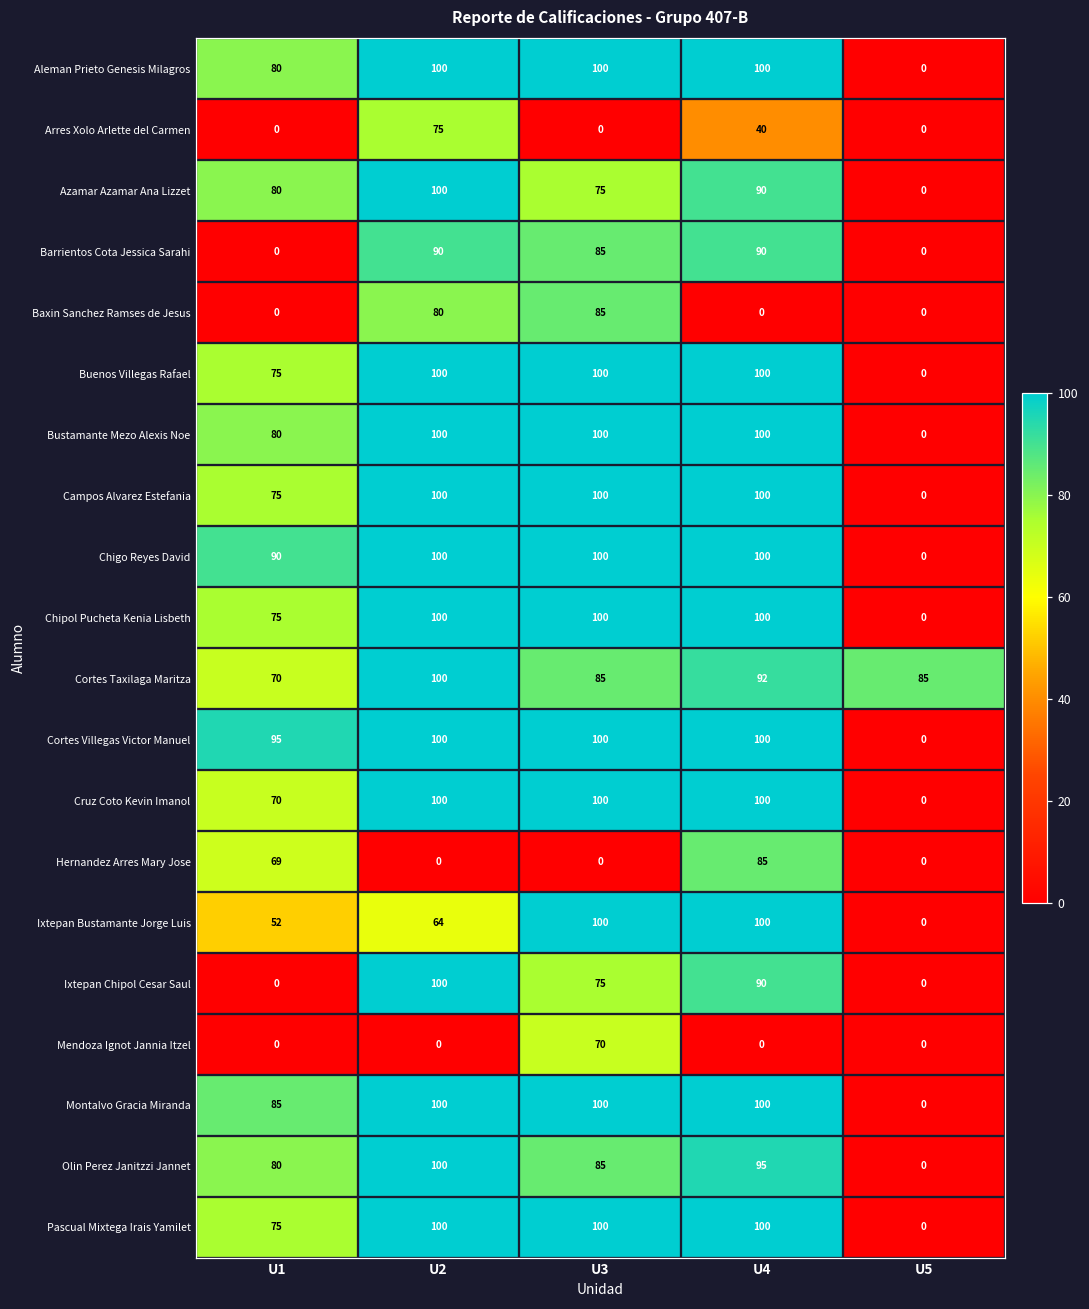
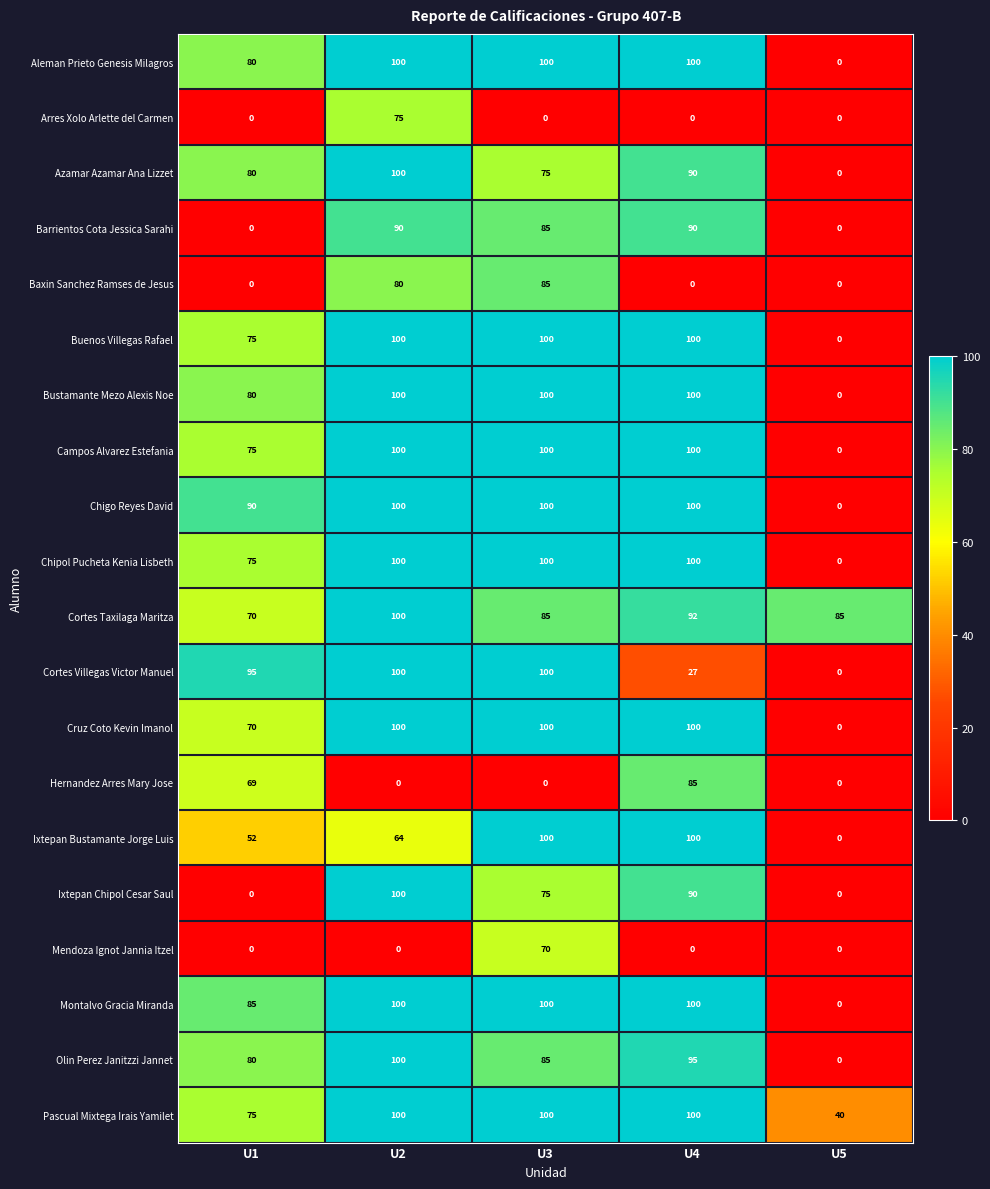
  {
    "Aleman Prieto Genesis Milagros": {
      "U1": 80,
      "U2": 100,
      "U3": 100,
      "U4": 100,
      "U5": 0
    },
    "Arres Xolo Arlette del Carmen": {
      "U1": 0,
      "U2": 75,
      "U3": 0,
-     "U4": 40,
+     "U4": 0,
      "U5": 0
    },
    "Azamar Azamar Ana Lizzet": {
      "U1": 80,
      "U2": 100,
      "U3": 75,
      "U4": 90,
      "U5": 0
    },
    "Barrientos Cota Jessica Sarahi": {
      "U1": 0,
      "U2": 90,
      "U3": 85,
      "U4": 90,
      "U5": 0
    },
    "Baxin Sanchez Ramses de Jesus": {
      "U1": 0,
      "U2": 80,
      "U3": 85,
      "U4": 0,
      "U5": 0
    },
    "Buenos Villegas Rafael": {
      "U1": 75,
      "U2": 100,
      "U3": 100,
      "U4": 100,
      "U5": 0
    },
    "Bustamante Mezo Alexis Noe": {
      "U1": 80,
      "U2": 100,
      "U3": 100,
      "U4": 100,
      "U5": 0
    },
    "Campos Alvarez Estefania": {
      "U1": 75,
      "U2": 100,
      "U3": 100,
      "U4": 100,
      "U5": 0
    },
    "Chigo Reyes David": {
      "U1": 90,
      "U2": 100,
      "U3": 100,
      "U4": 100,
      "U5": 0
    },
    "Chipol Pucheta Kenia Lisbeth": {
      "U1": 75,
      "U2": 100,
      "U3": 100,
      "U4": 100,
      "U5": 0
    },
    "Cortes Taxilaga Maritza": {
      "U1": 70,
      "U2": 100,
      "U3": 85,
      "U4": 92,
      "U5": 85
    },
    "Cortes Villegas Victor Manuel": {
      "U1": 95,
      "U2": 100,
      "U3": 100,
-     "U4": 100,
+     "U4": 27,
      "U5": 0
    },
    "Cruz Coto Kevin Imanol": {
      "U1": 70,
      "U2": 100,
      "U3": 100,
      "U4": 100,
      "U5": 0
    },
    "Hernandez Arres Mary Jose": {
      "U1": 69,
      "U2": 0,
      "U3": 0,
      "U4": 85,
      "U5": 0
    },
    "Ixtepan Bustamante Jorge Luis": {
      "U1": 52,
      "U2": 64,
      "U3": 100,
      "U4": 100,
      "U5": 0
    },
    "Ixtepan Chipol Cesar Saul": {
      "U1": 0,
      "U2": 100,
      "U3": 75,
      "U4": 90,
      "U5": 0
    },
    "Mendoza Ignot Jannia Itzel": {
      "U1": 0,
      "U2": 0,
      "U3": 70,
      "U4": 0,
      "U5": 0
    },
    "Montalvo Gracia Miranda": {
      "U1": 85,
      "U2": 100,
      "U3": 100,
      "U4": 100,
      "U5": 0
    },
    "Olin Perez Janitzzi Jannet": {
      "U1": 80,
      "U2": 100,
      "U3": 85,
      "U4": 95,
      "U5": 0
    },
    "Pascual Mixtega Irais Yamilet": {
      "U1": 75,
      "U2": 100,
      "U3": 100,
      "U4": 100,
-     "U5": 0
+     "U5": 40
    }
  }
